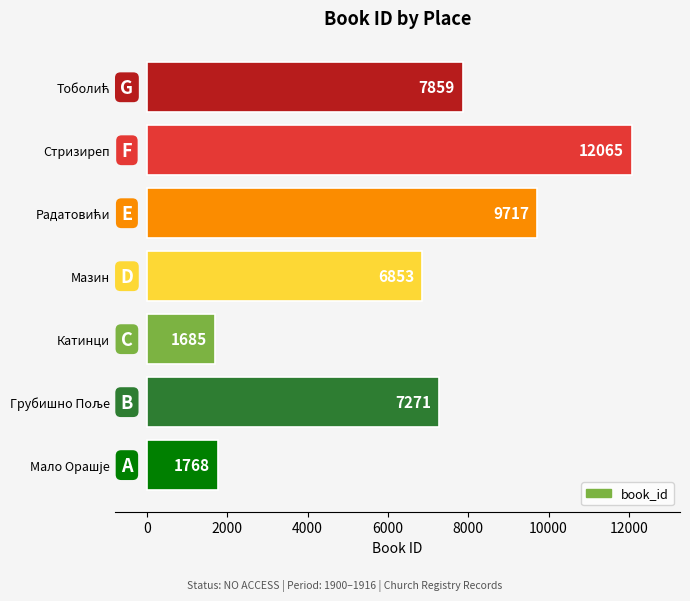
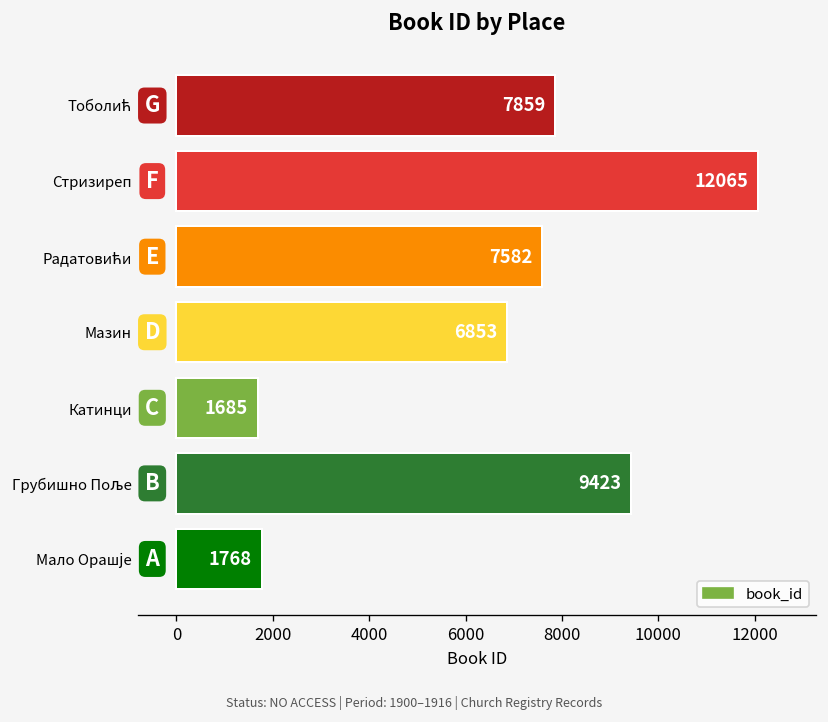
  {
    "Тоболић": 7859,
    "Стризиреп": 12065,
-   "Радатовићи": 9717,
+   "Радатовићи": 7582,
    "Мазин": 6853,
    "Катинци": 1685,
-   "Грубишно Поље": 7271,
+   "Грубишно Поље": 9423,
    "Мало Орашје": 1768
  }
